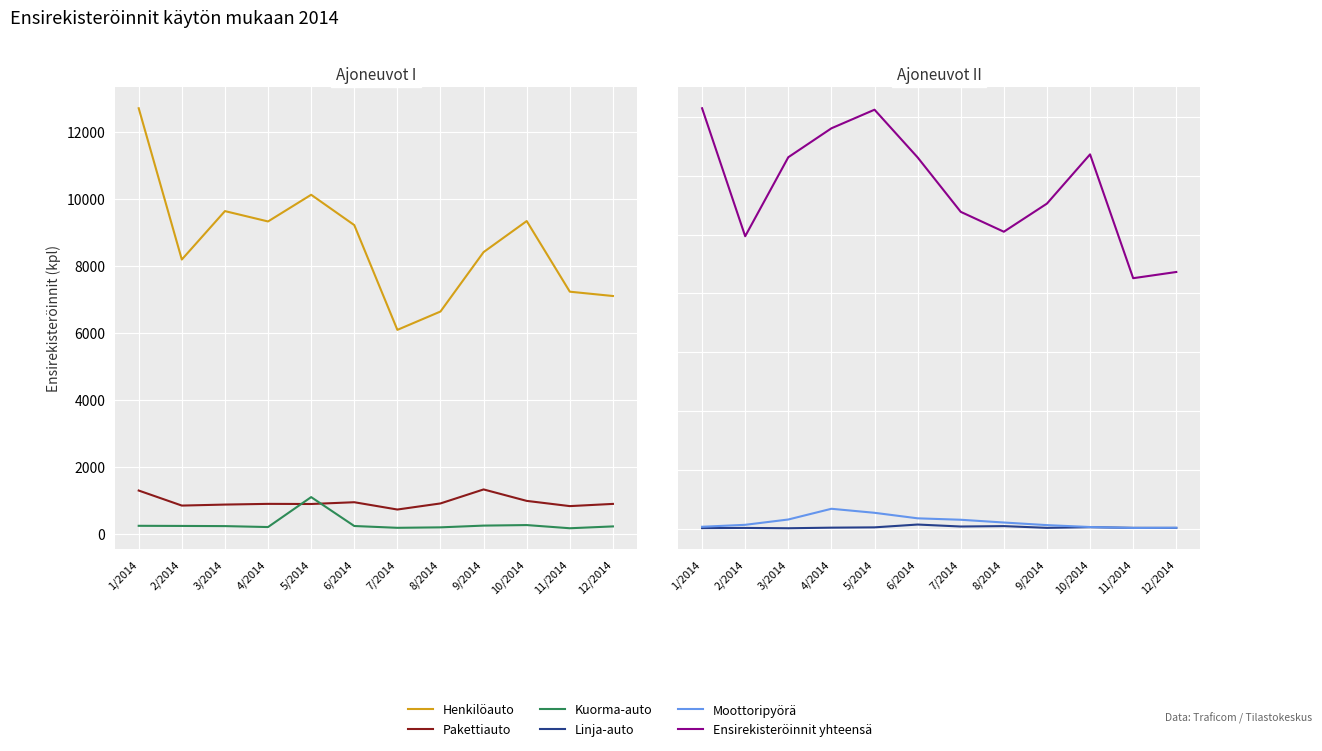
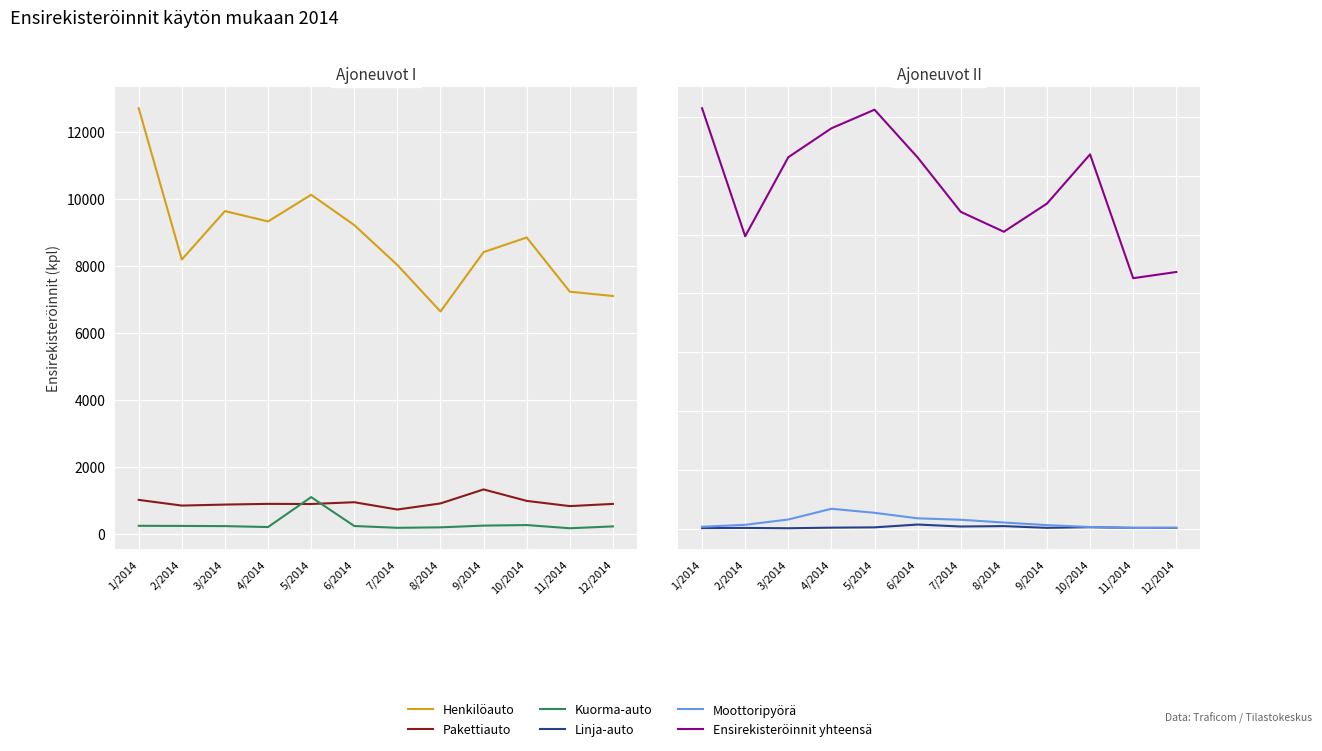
  {
    "Ajoneuvot I": {
      "Henkilöauto": {
        "1/2014": 12700,
        "2/2014": 8200,
        "3/2014": 9600,
        "4/2014": 9300,
        "5/2014": 10100,
        "6/2014": 9200,
-       "7/2014": 6100,
+       "7/2014": 8000,
        "8/2014": 6600,
        "9/2014": 8400,
-       "10/2014": 9300,
+       "10/2014": 8800,
        "11/2014": 7200,
        "12/2014": 7100
      },
      "Pakettiauto": {
-       "1/2014": 1300,
+       "1/2014": 1000,
        "2/2014": 800,
        "3/2014": 900,
        "4/2014": 900,
        "5/2014": 900,
        "6/2014": 900,
        "7/2014": 700,
        "8/2014": 900,
        "9/2014": 1300,
        "10/2014": 1000,
        "11/2014": 800,
        "12/2014": 900
      },
      "Kuorma-auto": {
        "1/2014": 200,
        "2/2014": 200,
        "3/2014": 200,
        "4/2014": 200,
        "5/2014": 1100,
        "6/2014": 200,
        "7/2014": 200,
        "8/2014": 200,
        "9/2014": 200,
        "10/2014": 300,
        "11/2014": 200,
        "12/2014": 200
      }
    }
  }
